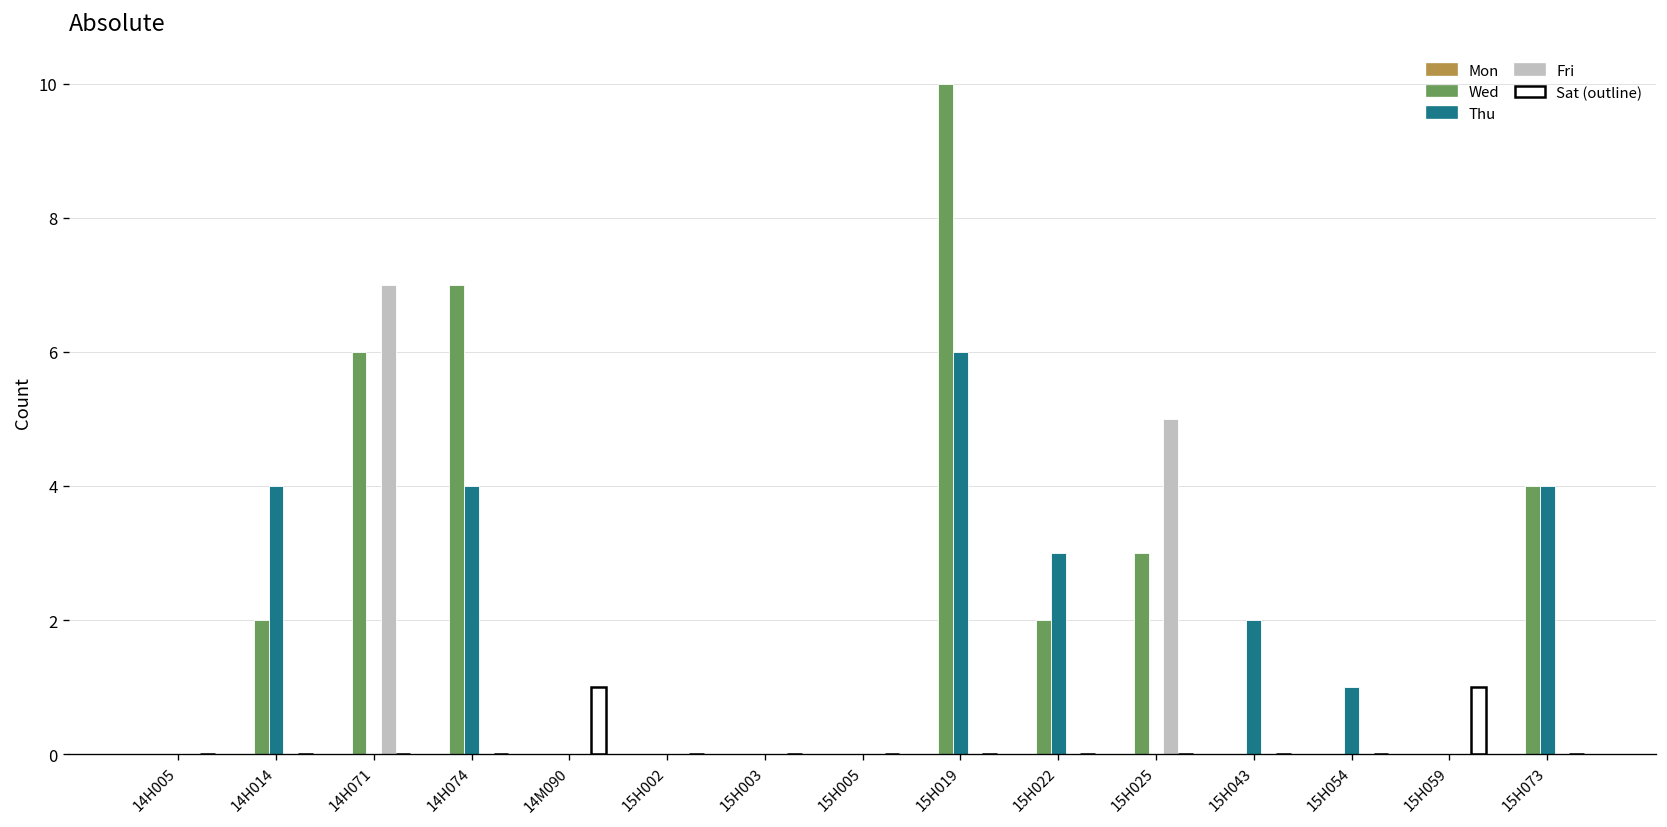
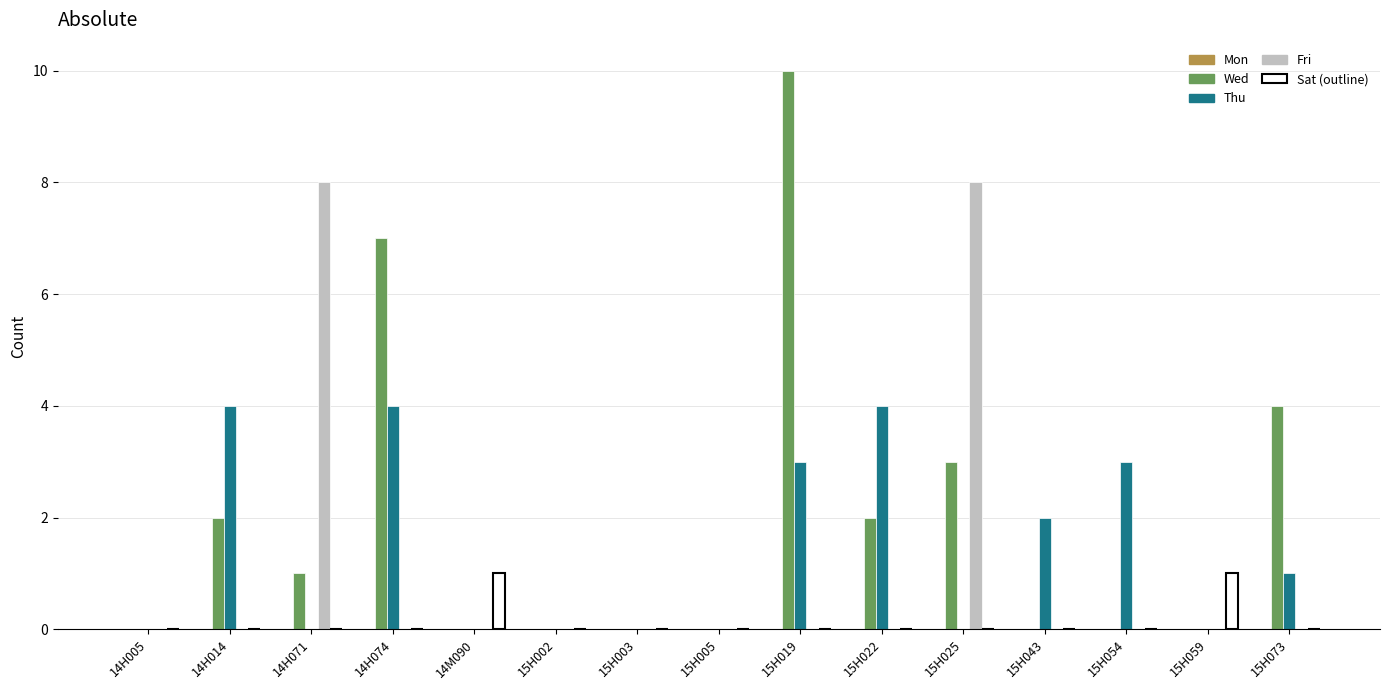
  {
    "Mon": {
      "14H005": 0,
      "14H014": 0,
      "14H071": 0,
      "14H074": 0,
      "14M090": 0,
      "15H002": 0,
      "15H003": 0,
      "15H005": 0,
      "15H019": 0,
      "15H022": 0,
      "15H025": 0,
      "15H043": 0,
      "15H054": 0,
      "15H059": 0,
      "15H073": 0
    },
    "Wed": {
      "14H005": 0,
      "14H014": 2,
-     "14H071": 6,
+     "14H071": 1,
      "14H074": 7,
      "14M090": 0,
      "15H002": 0,
      "15H003": 0,
      "15H005": 0,
      "15H019": 10,
      "15H022": 2,
      "15H025": 3,
      "15H043": 0,
      "15H054": 0,
      "15H059": 0,
      "15H073": 4
    },
    "Thu": {
      "14H005": 0,
      "14H014": 4,
      "14H071": 0,
      "14H074": 4,
      "14M090": 0,
      "15H002": 0,
      "15H003": 0,
      "15H005": 0,
-     "15H019": 6,
-     "15H022": 3,
+     "15H019": 3,
+     "15H022": 4,
      "15H025": 0,
      "15H043": 2,
-     "15H054": 1,
+     "15H054": 3,
      "15H059": 0,
-     "15H073": 4
+     "15H073": 1
    },
    "Fri": {
      "14H005": 0,
      "14H014": 0,
-     "14H071": 7,
+     "14H071": 8,
      "14H074": 0,
      "14M090": 0,
      "15H002": 0,
      "15H003": 0,
      "15H005": 0,
      "15H019": 0,
      "15H022": 0,
-     "15H025": 5,
+     "15H025": 8,
      "15H043": 0,
      "15H054": 0,
      "15H059": 0,
      "15H073": 0
    }
  }
